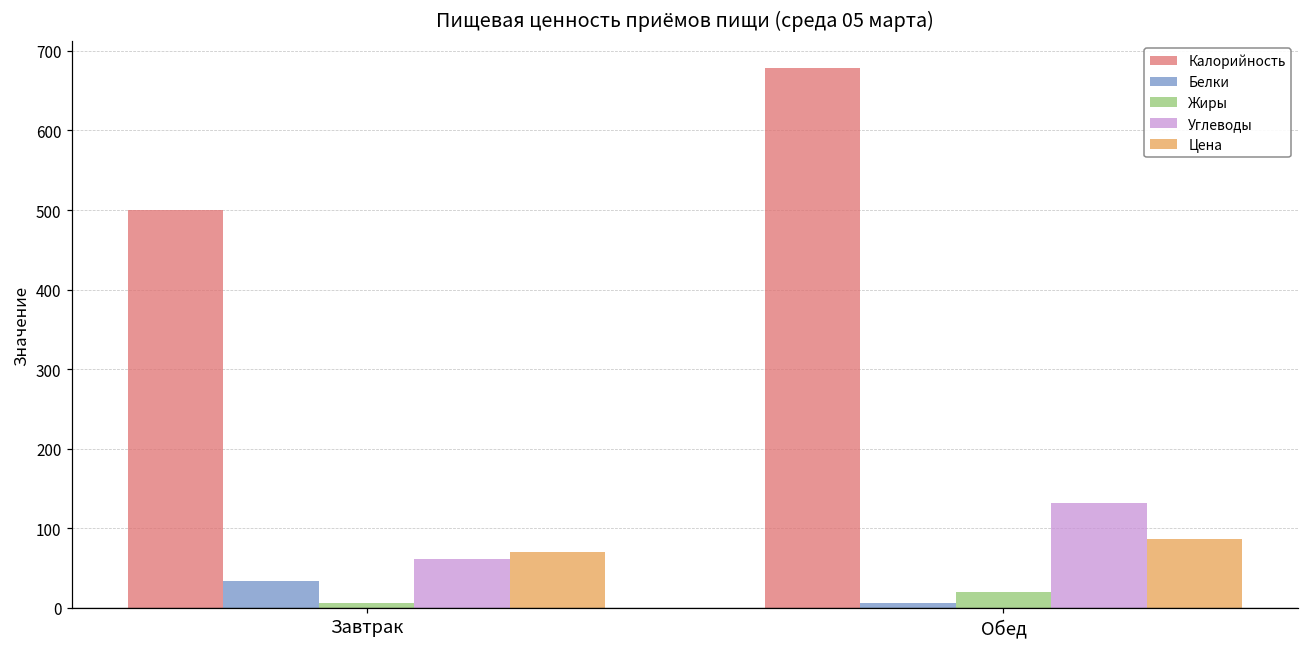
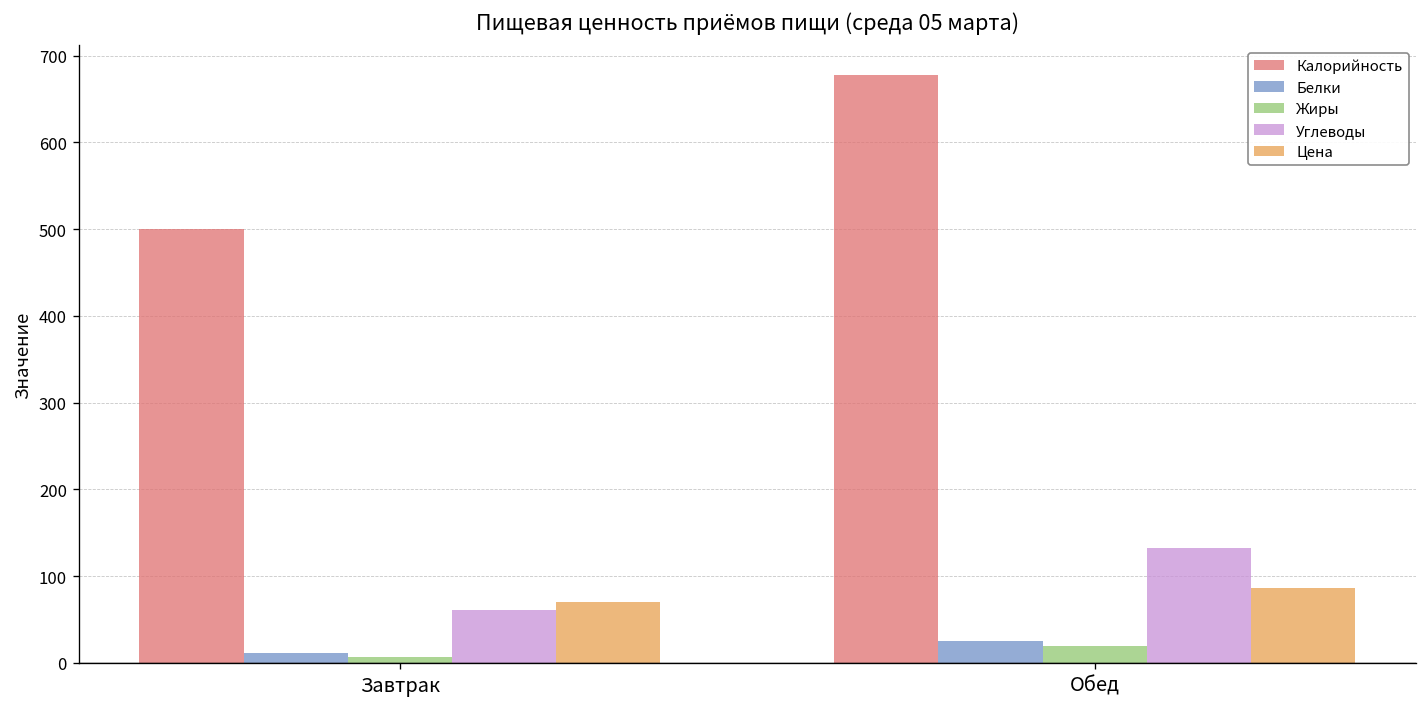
  {
    "Белки": {
-     "Завтрак": 30,
-     "Обед": 10
+     "Завтрак": 10,
+     "Обед": 30
    },
    "Жиры": {
      "Завтрак": 10,
      "Обед": 20
    },
    "Углеводы": {
      "Завтрак": 60,
      "Обед": 130
    }
  }
